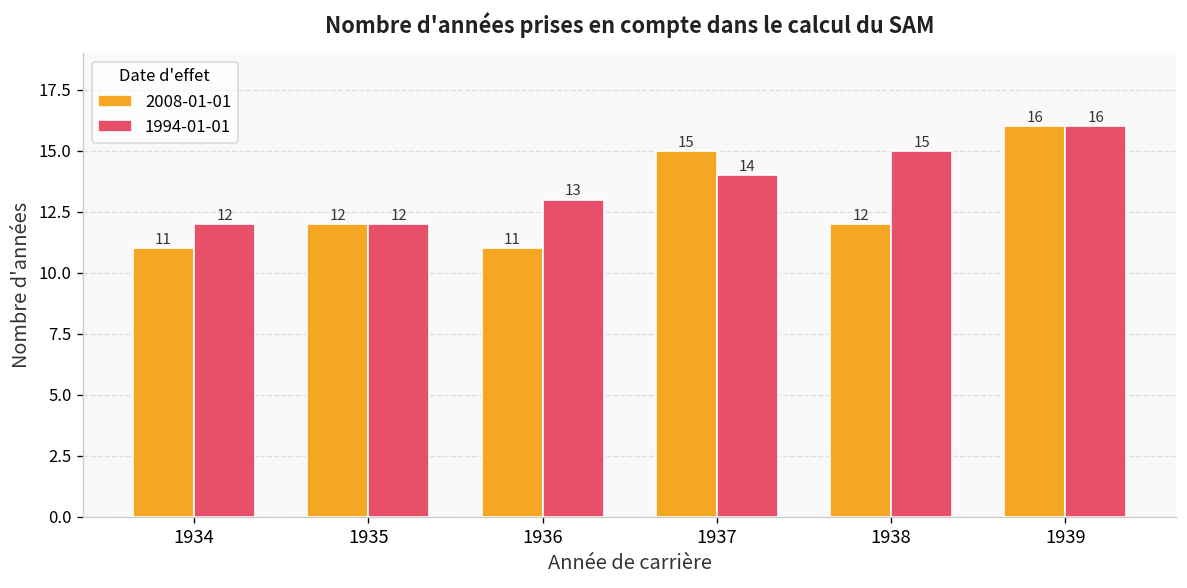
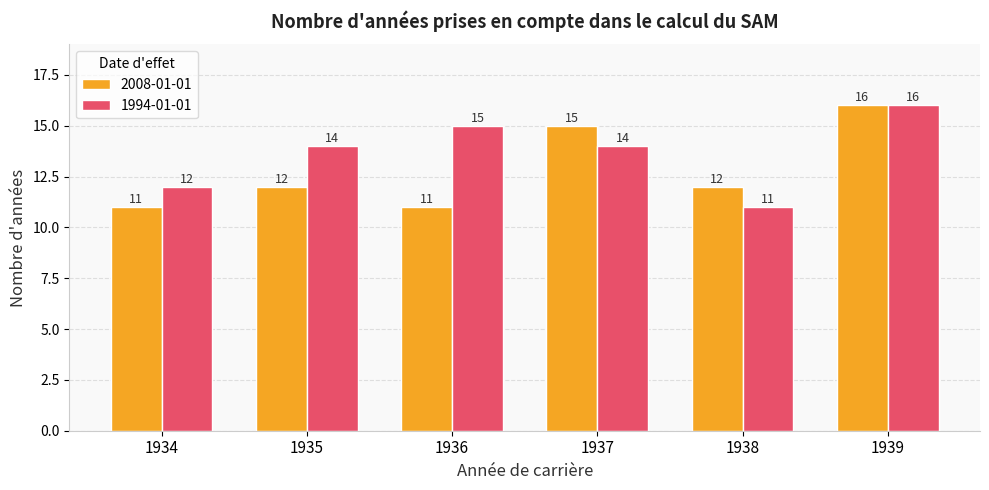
  {
    "2008-01-01": {
      "1934": 11,
      "1935": 12,
      "1936": 11,
      "1937": 15,
      "1938": 12,
      "1939": 16
    },
    "1994-01-01": {
      "1934": 12,
-     "1935": 12,
-     "1936": 13,
+     "1935": 14,
+     "1936": 15,
      "1937": 14,
-     "1938": 15,
+     "1938": 11,
      "1939": 16
    }
  }
